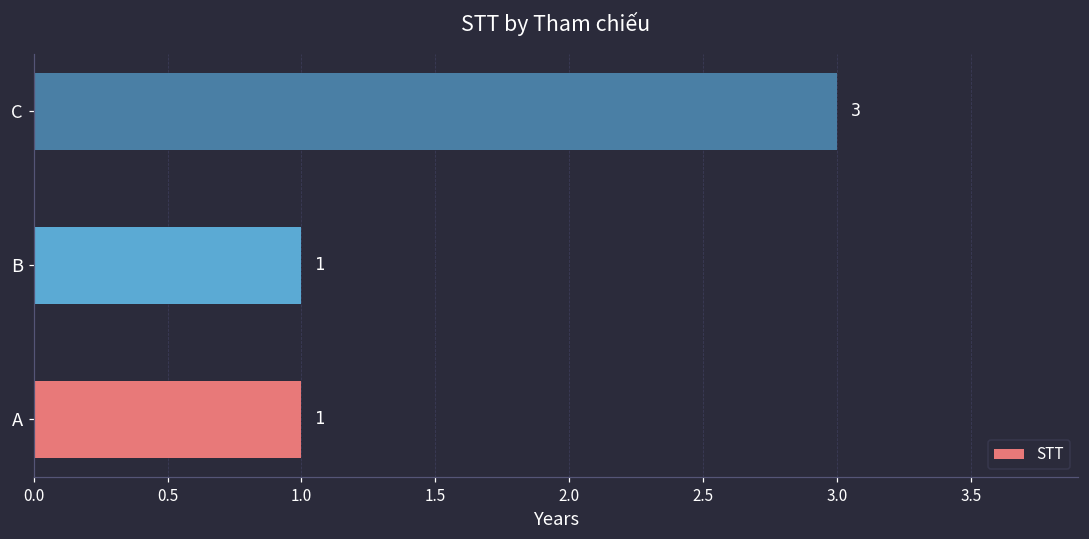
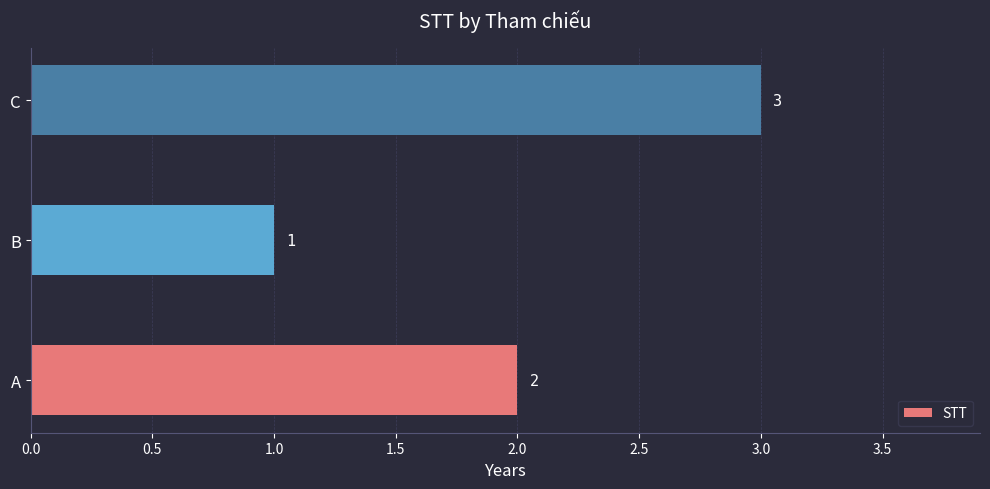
  {
    "C": 3,
    "B": 1,
-   "A": 1
+   "A": 2
  }
